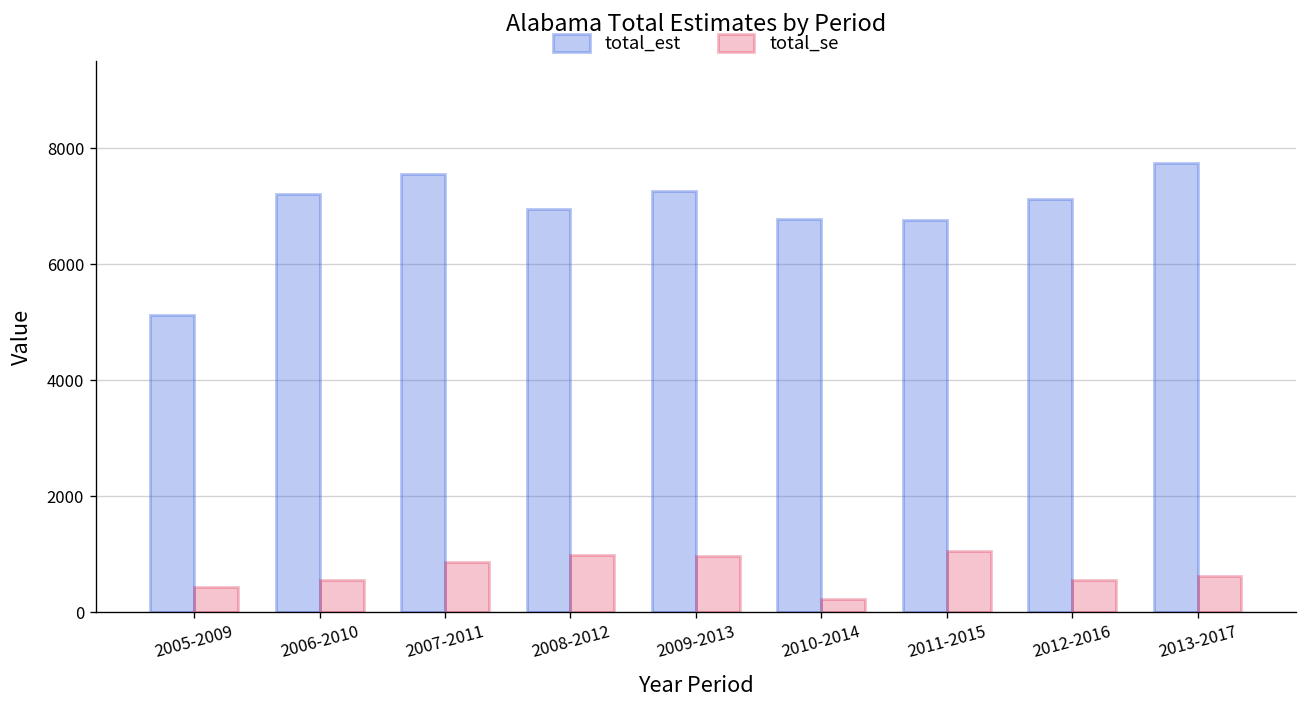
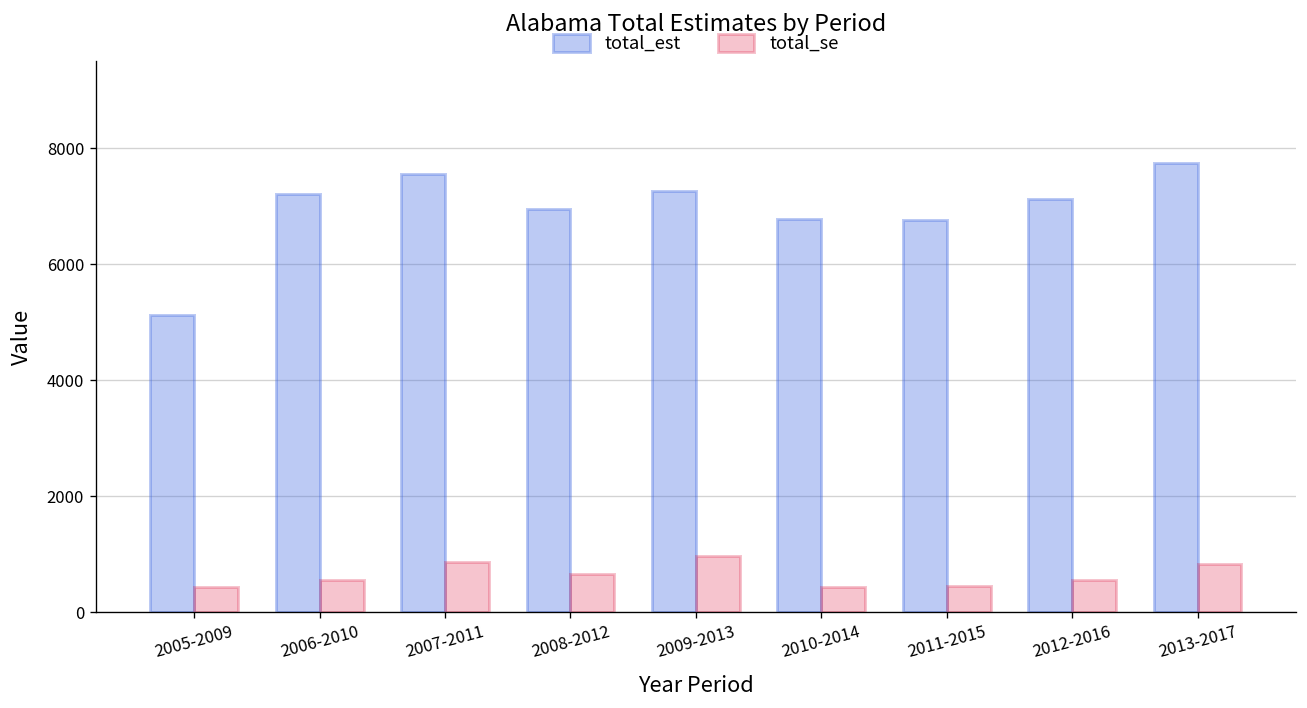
  {
    "total_est": {
      "2005-2009": 5100,
      "2006-2010": 7200,
      "2007-2011": 7600,
      "2008-2012": 7000,
      "2009-2013": 7300,
      "2010-2014": 6800,
      "2011-2015": 6800,
      "2012-2016": 7100,
      "2013-2017": 7800
    },
    "total_se": {
      "2005-2009": 400,
      "2006-2010": 600,
      "2007-2011": 900,
-     "2008-2012": 1000,
+     "2008-2012": 700,
      "2009-2013": 1000,
-     "2010-2014": 200,
-     "2011-2015": 1100,
+     "2010-2014": 400,
+     "2011-2015": 500,
      "2012-2016": 600,
-     "2013-2017": 600
+     "2013-2017": 800
    }
  }
